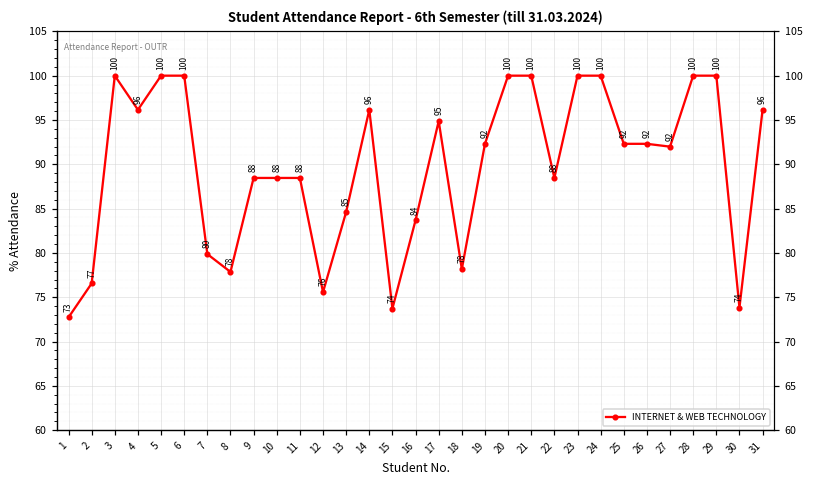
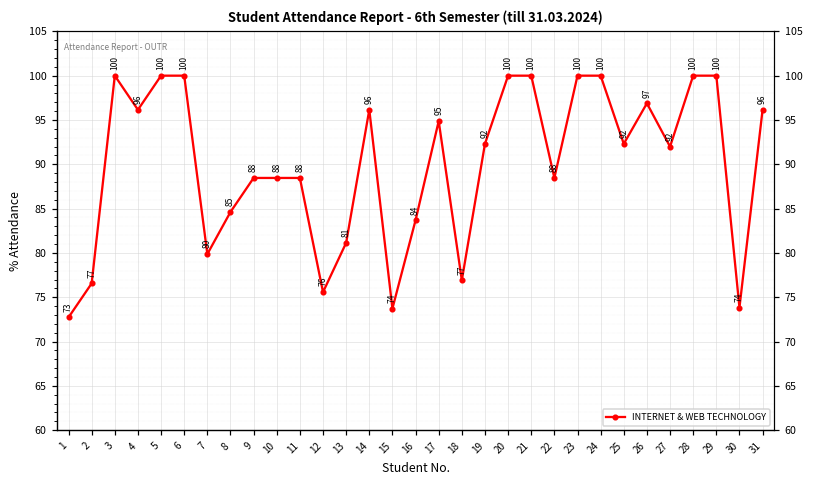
  {
    "1": 73,
    "2": 77,
    "3": 100,
    "4": 96,
    "5": 100,
    "6": 100,
    "7": 80,
-   "8": 78,
+   "8": 85,
    "9": 88,
    "10": 88,
    "11": 88,
    "12": 76,
-   "13": 85,
+   "13": 81,
    "14": 96,
    "15": 74,
    "16": 84,
    "17": 95,
-   "18": 78,
+   "18": 77,
    "19": 92,
    "20": 100,
    "21": 100,
    "22": 88,
    "23": 100,
    "24": 100,
    "25": 92,
-   "26": 92,
+   "26": 97,
    "27": 92,
    "28": 100,
    "29": 100,
    "30": 74,
    "31": 96
  }
